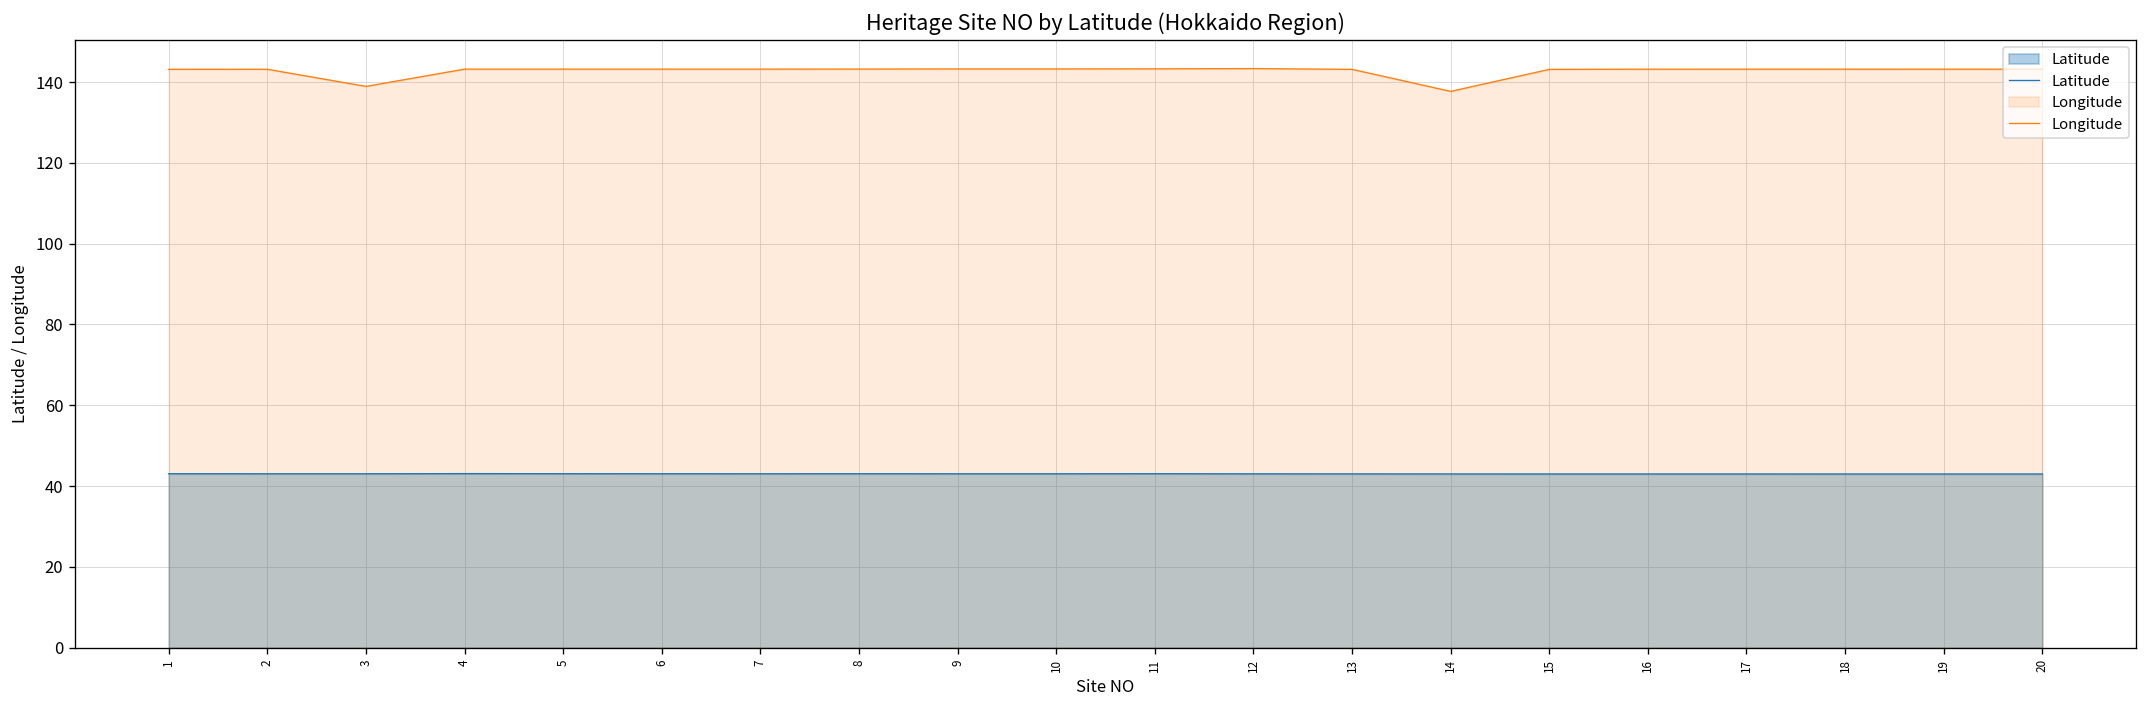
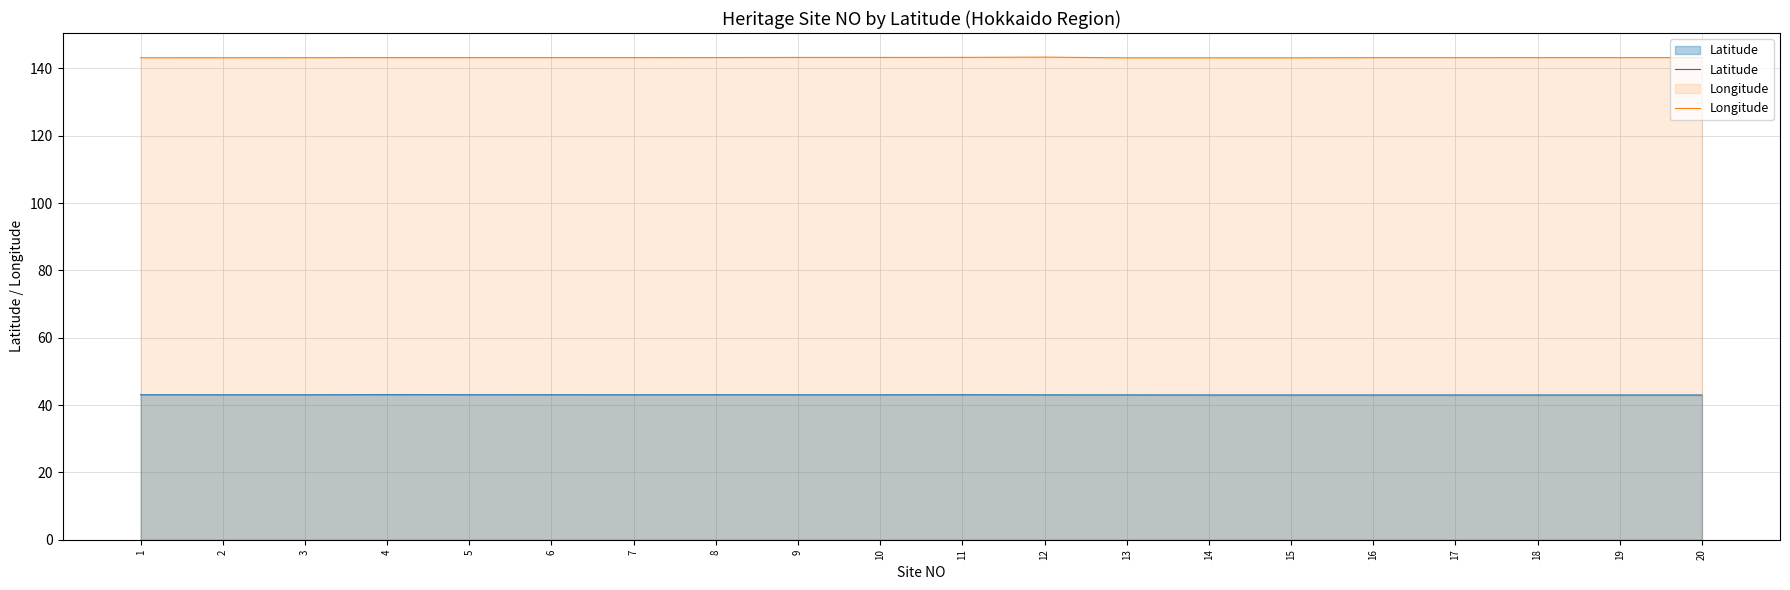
  {
    "Latitude": {
      "1": 43,
      "2": 43,
      "3": 43,
      "4": 43,
      "5": 43,
      "6": 43,
      "7": 43,
      "8": 43,
      "9": 43,
      "10": 43,
      "11": 43,
      "12": 43,
      "13": 43,
      "14": 43,
      "15": 43,
      "16": 43,
      "17": 43,
      "18": 43,
      "19": 43,
      "20": 43
    },
    "Longitude": {
      "1": 143,
      "2": 143,
-     "3": 139,
+     "3": 143,
      "4": 143,
      "5": 143,
      "6": 143,
      "7": 143,
      "8": 143,
      "9": 143,
      "10": 143,
      "11": 143,
      "12": 143,
      "13": 143,
-     "14": 138,
+     "14": 143,
      "15": 143,
      "16": 143,
      "17": 143,
      "18": 143,
      "19": 143
    }
  }
